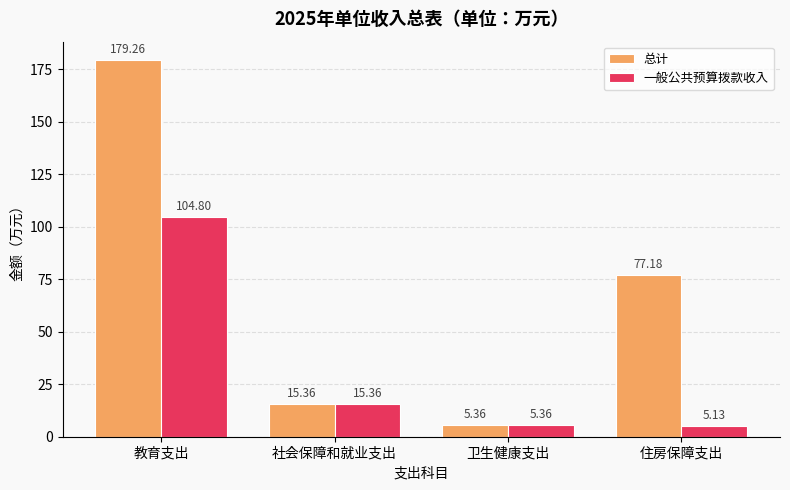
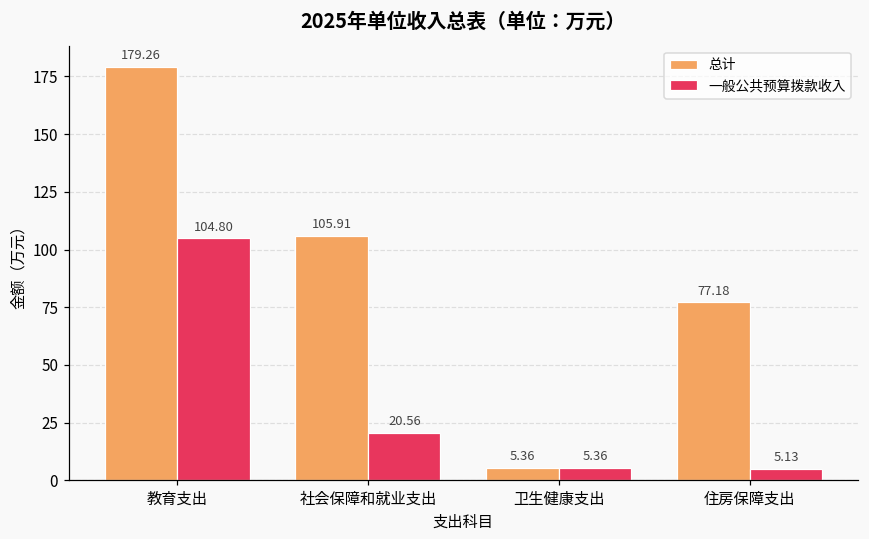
  {
    "总计": {
      "教育支出": 179.26,
-     "社会保障和就业支出": 15.36,
+     "社会保障和就业支出": 105.91,
      "卫生健康支出": 5.36,
      "住房保障支出": 77.18
    },
    "一般公共预算拨款收入": {
      "教育支出": 104.80,
-     "社会保障和就业支出": 15.36,
+     "社会保障和就业支出": 20.56,
      "卫生健康支出": 5.36,
      "住房保障支出": 5.13
    }
  }
